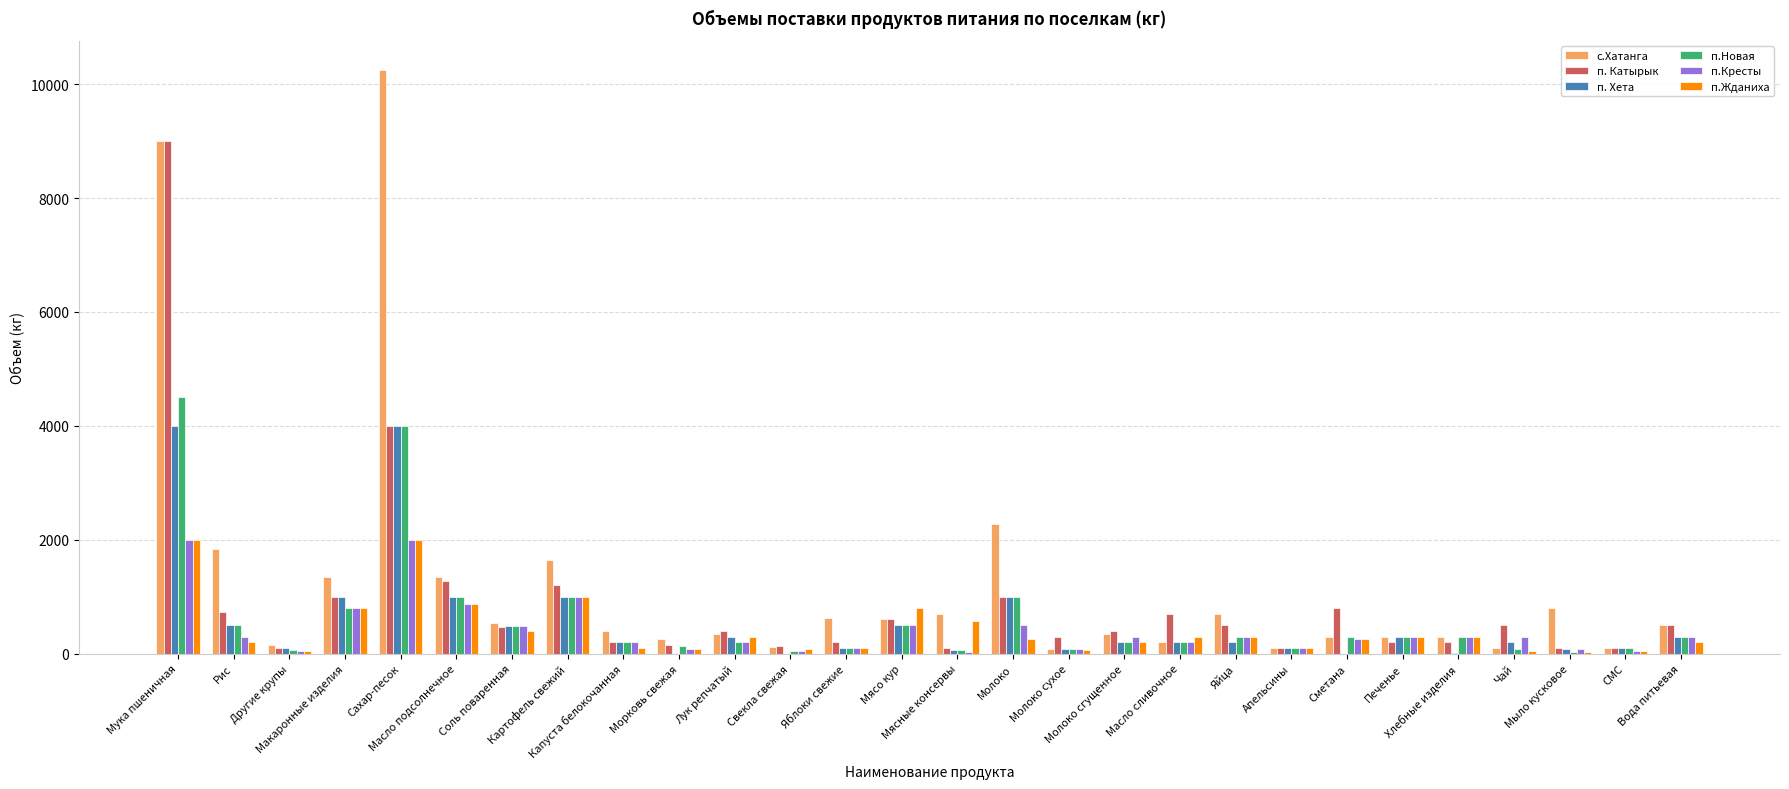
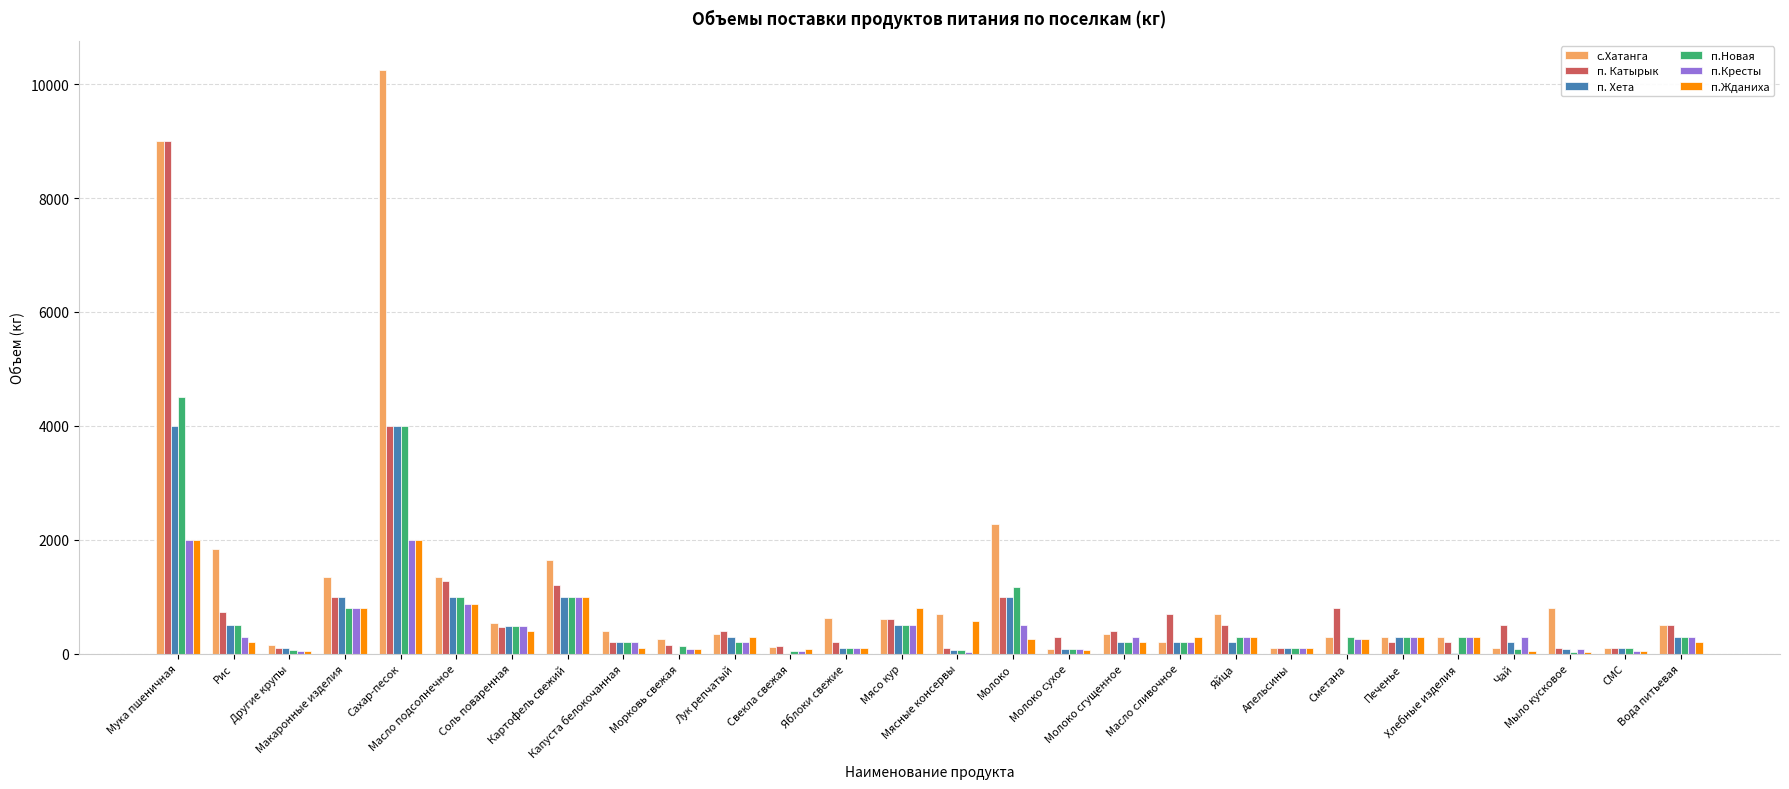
  {
    "с.Хатанга": {
      "Мука пшеничная": 9000,
      "Рис": 1800,
      "Другие крупы": 200,
      "Макаронные изделия": 1400,
      "Сахар-песок": 10300,
      "Масло подсолнечное": 1400,
      "Соль поваренная": 500,
      "Картофель свежий": 1700,
      "Капуста белокочанная": 400,
      "Морковь свежая": 300,
      "Лук репчатый": 400,
      "Свекла свежая": 100,
      "Яблоки свежие": 600,
      "Мясо кур": 600,
      "Мясные консервы": 700,
      "Молоко": 2300,
      "Молоко сухое": 100,
      "Молоко сгущенное": 400,
      "Масло сливочное": 200,
      "Яйца": 700,
      "Апельсины": 100,
      "Сметана": 300,
      "Печенье": 300,
      "Хлебные изделия": 300,
      "Чай": 100,
      "Мыло кусковое": 800,
      "СМС": 100,
      "Вода питьевая": 500
    },
    "п. Катырык": {
      "Мука пшеничная": 9000,
      "Рис": 700,
      "Другие крупы": 100,
      "Макаронные изделия": 1000,
      "Сахар-песок": 4000,
      "Масло подсолнечное": 1300,
      "Соль поваренная": 500,
      "Картофель свежий": 1200,
      "Капуста белокочанная": 200,
      "Морковь свежая": 200,
      "Лук репчатый": 400,
      "Свекла свежая": 100,
      "Яблоки свежие": 200,
      "Мясо кур": 600,
      "Мясные консервы": 100,
      "Молоко": 1000,
      "Молоко сухое": 300,
      "Молоко сгущенное": 400,
      "Масло сливочное": 700,
      "Яйца": 500,
      "Апельсины": 100,
      "Сметана": 800,
      "Печенье": 200,
      "Хлебные изделия": 200,
      "Чай": 500,
      "Мыло кусковое": 100,
      "СМС": 100,
      "Вода питьевая": 500
    },
    "п. Хета": {
      "Мука пшеничная": 4000,
      "Рис": 500,
      "Другие крупы": 100,
      "Макаронные изделия": 1000,
      "Сахар-песок": 4000,
      "Масло подсолнечное": 1000,
      "Соль поваренная": 500,
      "Картофель свежий": 1000,
      "Капуста белокочанная": 200,
      "Морковь свежая": 0,
      "Лук репчатый": 300,
      "Свекла свежая": 0,
      "Яблоки свежие": 100,
      "Мясо кур": 500,
      "Мясные консервы": 100,
      "Молоко": 1000,
      "Молоко сухое": 100,
      "Молоко сгущенное": 200,
      "Масло сливочное": 200,
      "Яйца": 200,
      "Апельсины": 100,
      "Сметана": 0,
      "Печенье": 300,
      "Чай": 200,
      "Мыло кусковое": 100,
      "СМС": 100,
      "Вода питьевая": 300
    },
    "п.Новая": {
      "Мука пшеничная": 4500,
      "Рис": 500,
      "Другие крупы": 100,
      "Макаронные изделия": 800,
      "Сахар-песок": 4000,
      "Масло подсолнечное": 1000,
      "Соль поваренная": 500,
      "Картофель свежий": 1000,
      "Капуста белокочанная": 200,
      "Морковь свежая": 100,
      "Лук репчатый": 200,
      "Свекла свежая": 100,
      "Яблоки свежие": 100,
      "Мясо кур": 500,
      "Мясные консервы": 100,
-     "Молоко": 1000,
+     "Молоко": 1200,
      "Молоко сухое": 100,
      "Молоко сгущенное": 200,
      "Масло сливочное": 200,
      "Яйца": 300,
      "Апельсины": 100,
      "Сметана": 300,
      "Печенье": 300,
      "Хлебные изделия": 300,
      "Чай": 100,
      "СМС": 100,
      "Вода питьевая": 300
    },
    "п.Кресты": {
      "Мука пшеничная": 2000,
      "Рис": 300,
      "Другие крупы": 100,
      "Макаронные изделия": 800,
      "Сахар-песок": 2000,
      "Масло подсолнечное": 900,
      "Соль поваренная": 500,
      "Картофель свежий": 1000,
      "Капуста белокочанная": 200,
      "Морковь свежая": 100,
      "Лук репчатый": 200,
      "Свекла свежая": 100,
      "Яблоки свежие": 100,
      "Мясо кур": 500,
      "Молоко": 500,
      "Молоко сухое": 100,
      "Молоко сгущенное": 300,
      "Масло сливочное": 200,
      "Яйца": 300,
      "Апельсины": 100,
      "Сметана": 300,
      "Печенье": 300,
      "Хлебные изделия": 300,
      "Чай": 300,
      "Мыло кусковое": 100,
      "Вода питьевая": 300
    },
    "п.Жданиха": {
      "Мука пшеничная": 2000,
      "Рис": 200,
      "Другие крупы": 100,
      "Макаронные изделия": 800,
      "Сахар-песок": 2000,
      "Масло подсолнечное": 900,
      "Соль поваренная": 400,
      "Картофель свежий": 1000,
      "Капуста белокочанная": 100,
      "Морковь свежая": 100,
      "Лук репчатый": 300,
      "Свекла свежая": 100,
      "Яблоки свежие": 100,
      "Мясо кур": 800,
      "Мясные консервы": 600,
      "Молоко": 300,
      "Молоко сухое": 100,
      "Молоко сгущенное": 200,
      "Масло сливочное": 300,
      "Яйца": 300,
      "Апельсины": 100,
      "Сметана": 300,
      "Печенье": 300,
      "Хлебные изделия": 300,
      "Чай": 100,
      "Вода питьевая": 200
    }
  }
